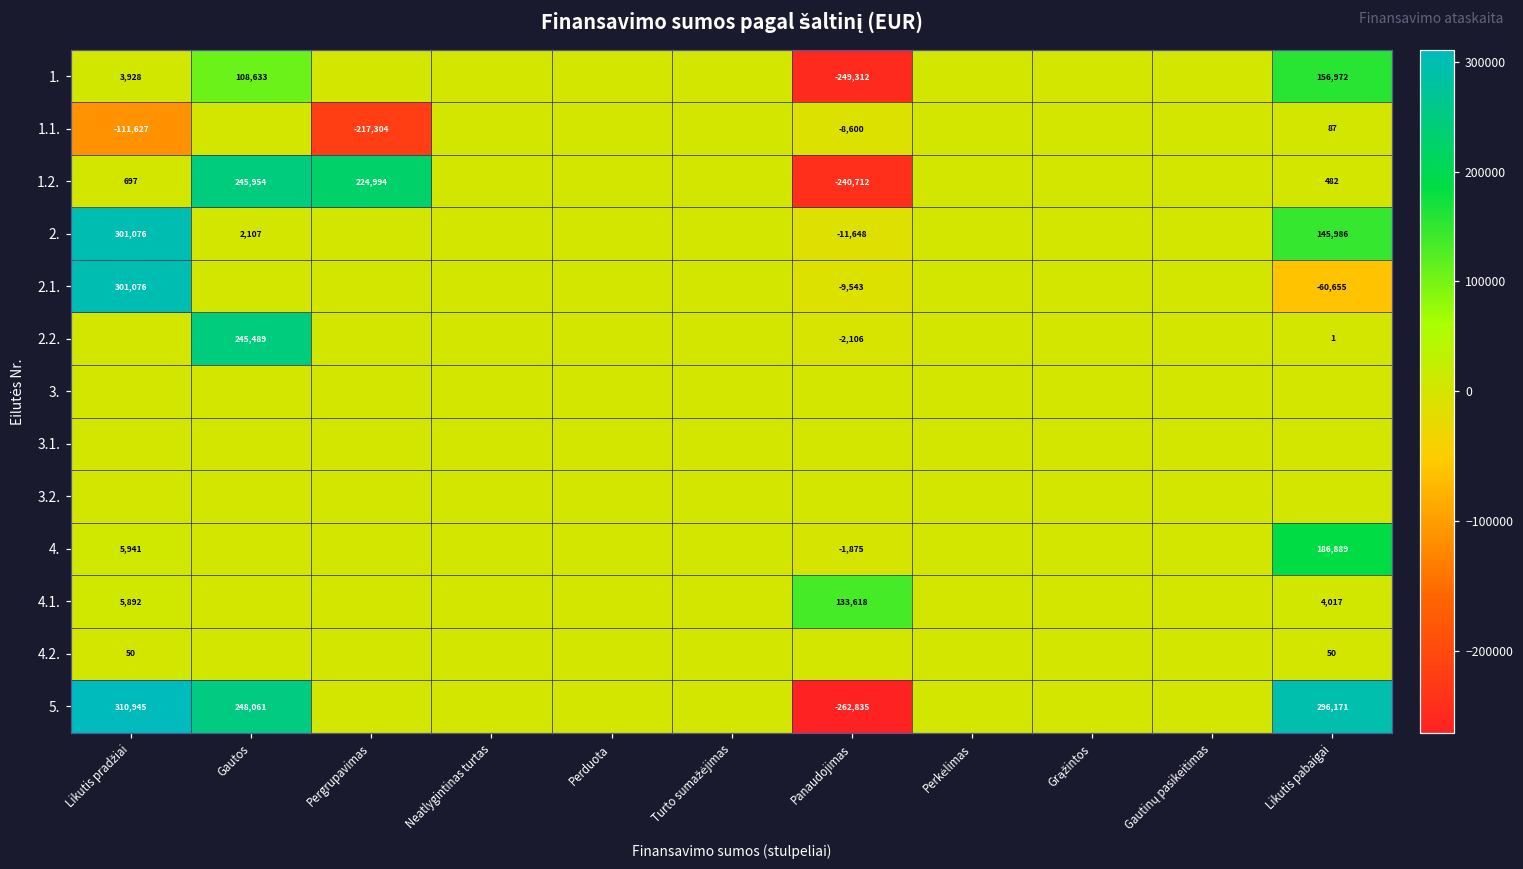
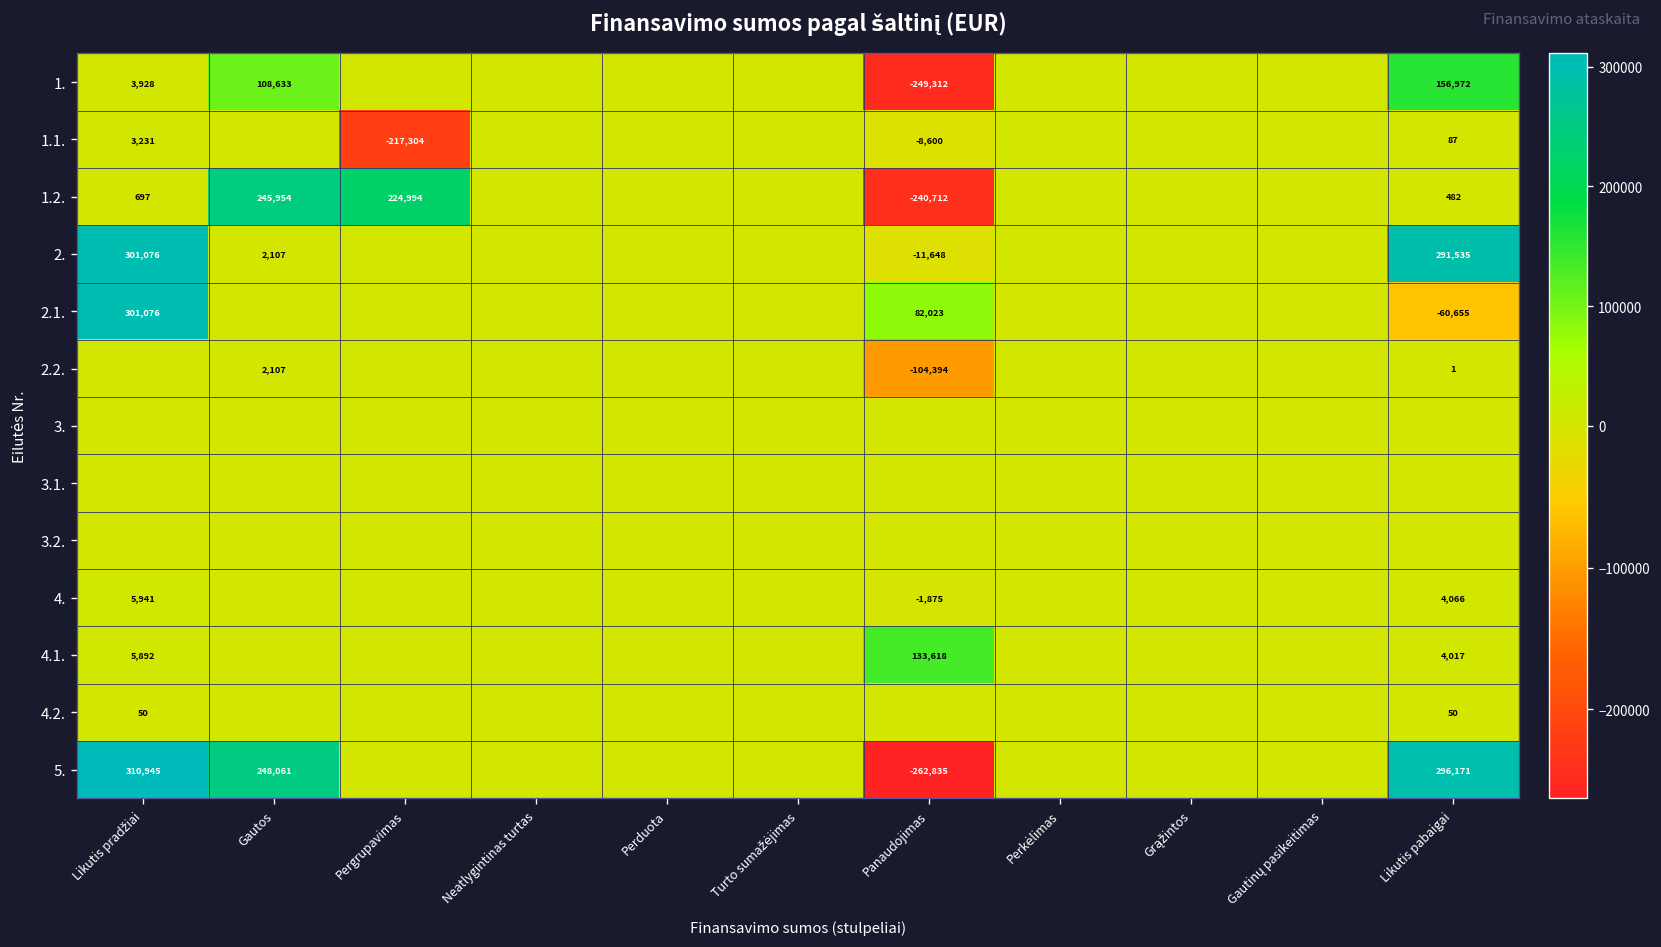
  {
    "1.": {
      "Likutis pradžiai": "3,928",
      "Gautos": "108,633",
      "Panaudojimas": "-249,312",
      "Likutis pabaigai": "156,972"
    },
    "1.1.": {
-     "Likutis pradžiai": "-111,627",
+     "Likutis pradžiai": "3,231",
      "Pergrupavimas": "-217,304",
      "Panaudojimas": "-8,600",
      "Likutis pabaigai": "87"
    },
    "1.2.": {
      "Likutis pradžiai": "697",
      "Gautos": "245,954",
      "Pergrupavimas": "224,994",
      "Panaudojimas": "-240,712",
      "Likutis pabaigai": "482"
    },
    "2.": {
      "Likutis pradžiai": "301,076",
      "Gautos": "2,107",
      "Panaudojimas": "-11,648",
-     "Likutis pabaigai": "145,986"
+     "Likutis pabaigai": "291,535"
    },
    "2.1.": {
      "Likutis pradžiai": "301,076",
-     "Panaudojimas": "-9,543",
+     "Panaudojimas": "82,023",
      "Likutis pabaigai": "-60,655"
    },
    "2.2.": {
-     "Gautos": "245,489",
-     "Panaudojimas": "-2,106",
+     "Gautos": "2,107",
+     "Panaudojimas": "-104,394",
      "Likutis pabaigai": "1"
    },
    "4.": {
      "Likutis pradžiai": "5,941",
      "Panaudojimas": "-1,875",
-     "Likutis pabaigai": "186,889"
+     "Likutis pabaigai": "4,066"
    },
    "4.1.": {
      "Likutis pradžiai": "5,892",
      "Panaudojimas": "133,618",
      "Likutis pabaigai": "4,017"
    },
    "4.2.": {
      "Likutis pradžiai": "50",
      "Likutis pabaigai": "50"
    },
    "5.": {
      "Likutis pradžiai": "310,945",
      "Gautos": "248,061",
      "Panaudojimas": "-262,835",
      "Likutis pabaigai": "296,171"
    }
  }
